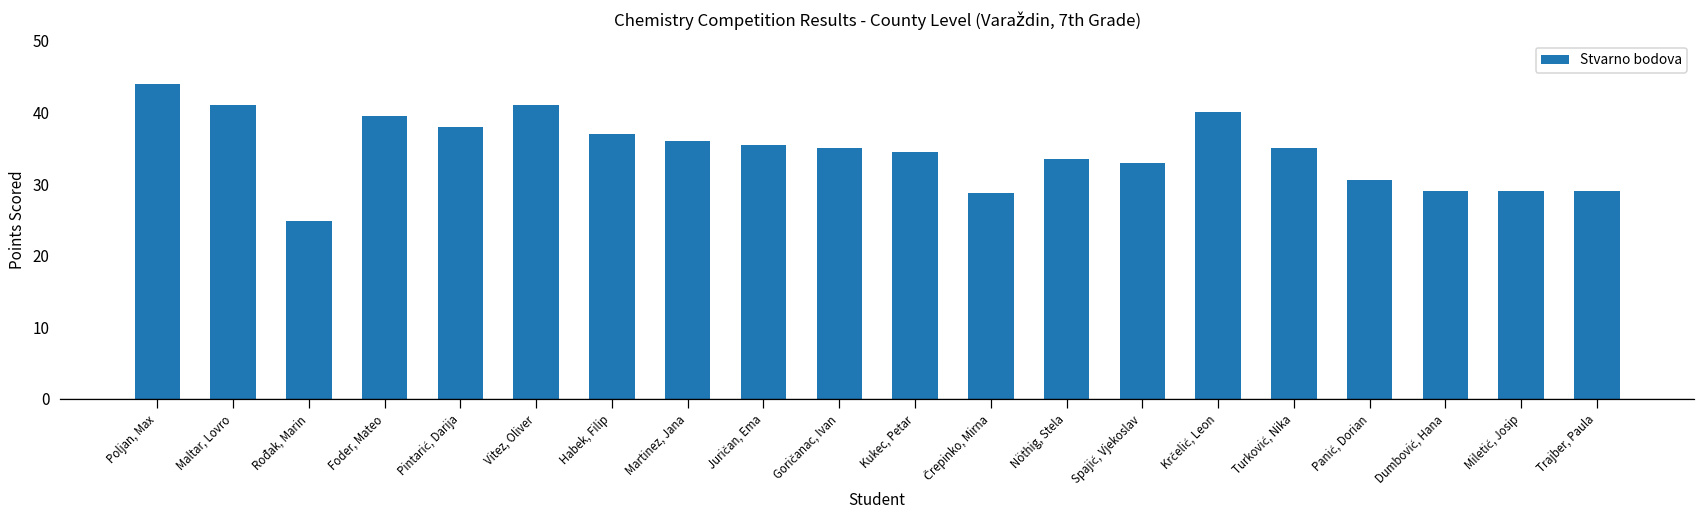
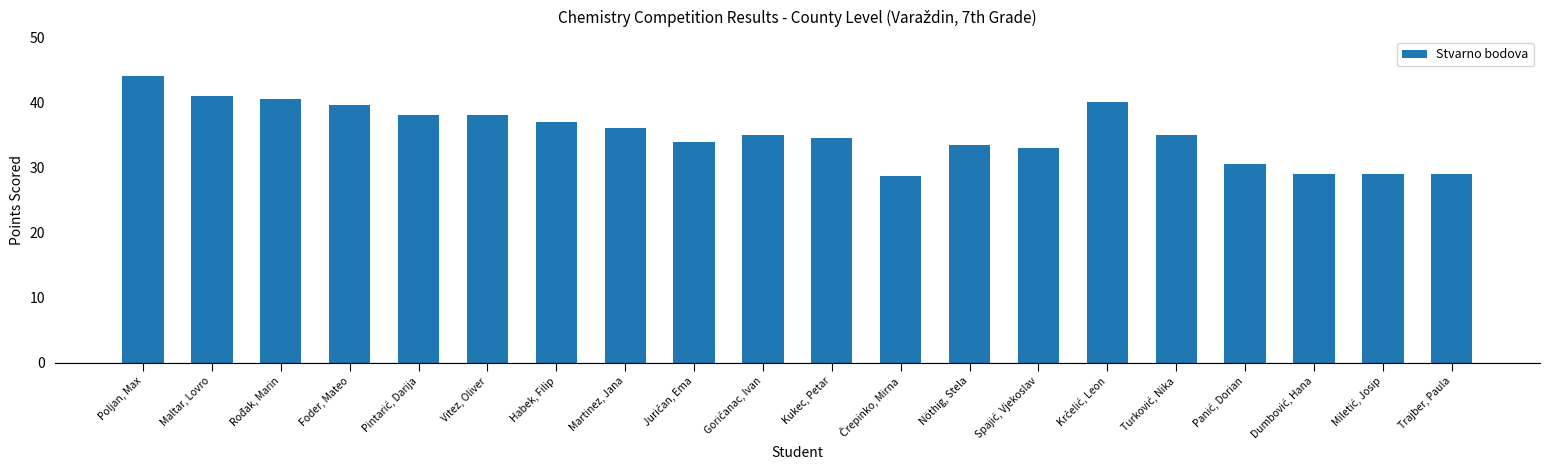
  {
    "Poljan, Max": 44,
    "Maltar, Lovro": 41,
-   "Rođak, Marin": 25,
+   "Rođak, Marin": 41,
    "Foder, Mateo": 40,
    "Pintarić, Darija": 38,
-   "Vitez, Oliver": 41,
+   "Vitez, Oliver": 38,
    "Habek, Filip": 37,
    "Martinez, Jana": 36,
-   "Juričan, Ema": 36,
+   "Juričan, Ema": 34,
    "Goričanac, Ivan": 35,
    "Kukec, Petar": 35,
    "Črepinko, Mirna": 29,
    "Nöthig, Stela": 34,
    "Spajić, Vjekoslav": 33,
    "Krčelić, Leon": 40,
    "Turković, Nika": 35,
    "Panić, Dorian": 31,
    "Dumbović, Hana": 29,
    "Miletić, Josip": 29,
    "Trajber, Paula": 29
  }
